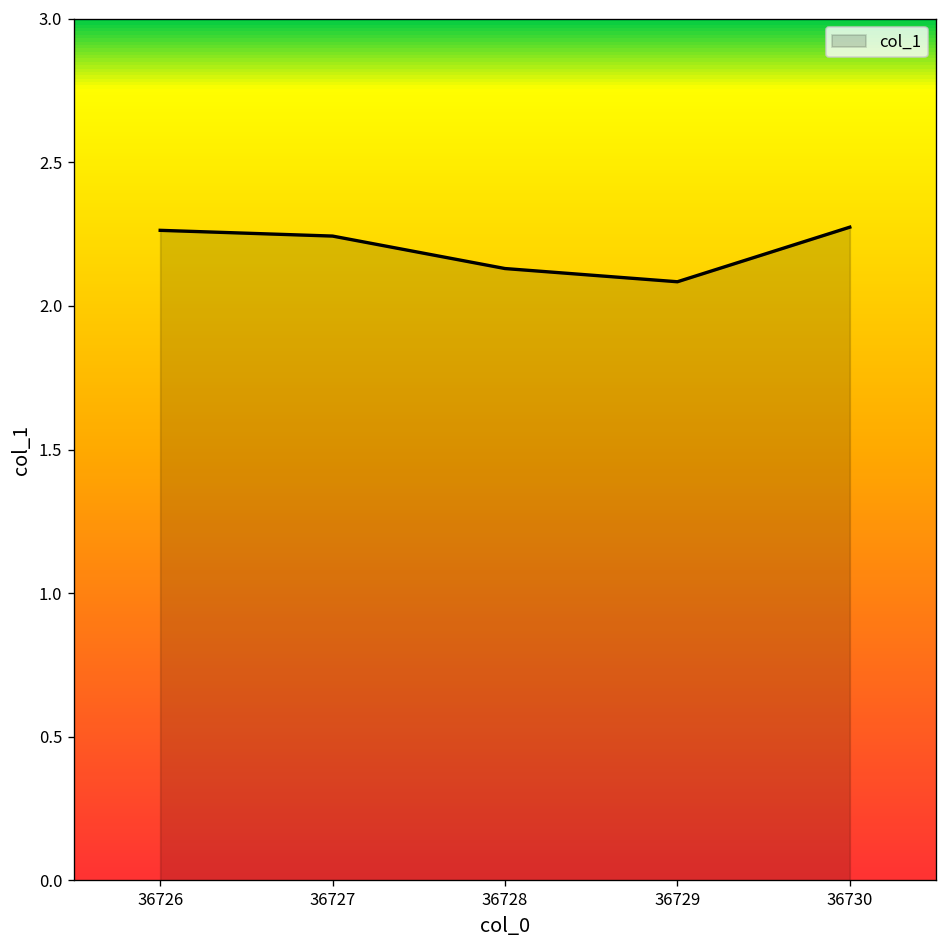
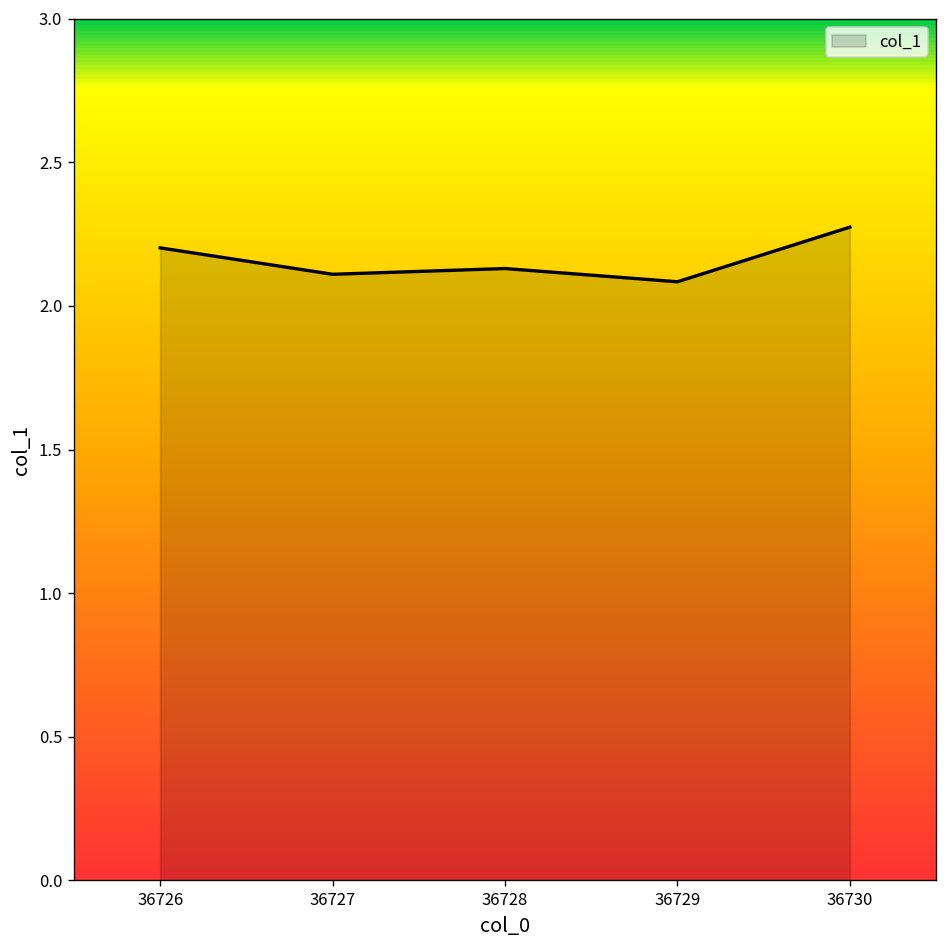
  {
-   "36726": 2.26,
-   "36727": 2.24,
+   "36726": 2.20,
+   "36727": 2.11,
    "36728": 2.13,
    "36729": 2.08,
    "36730": 2.27
  }
